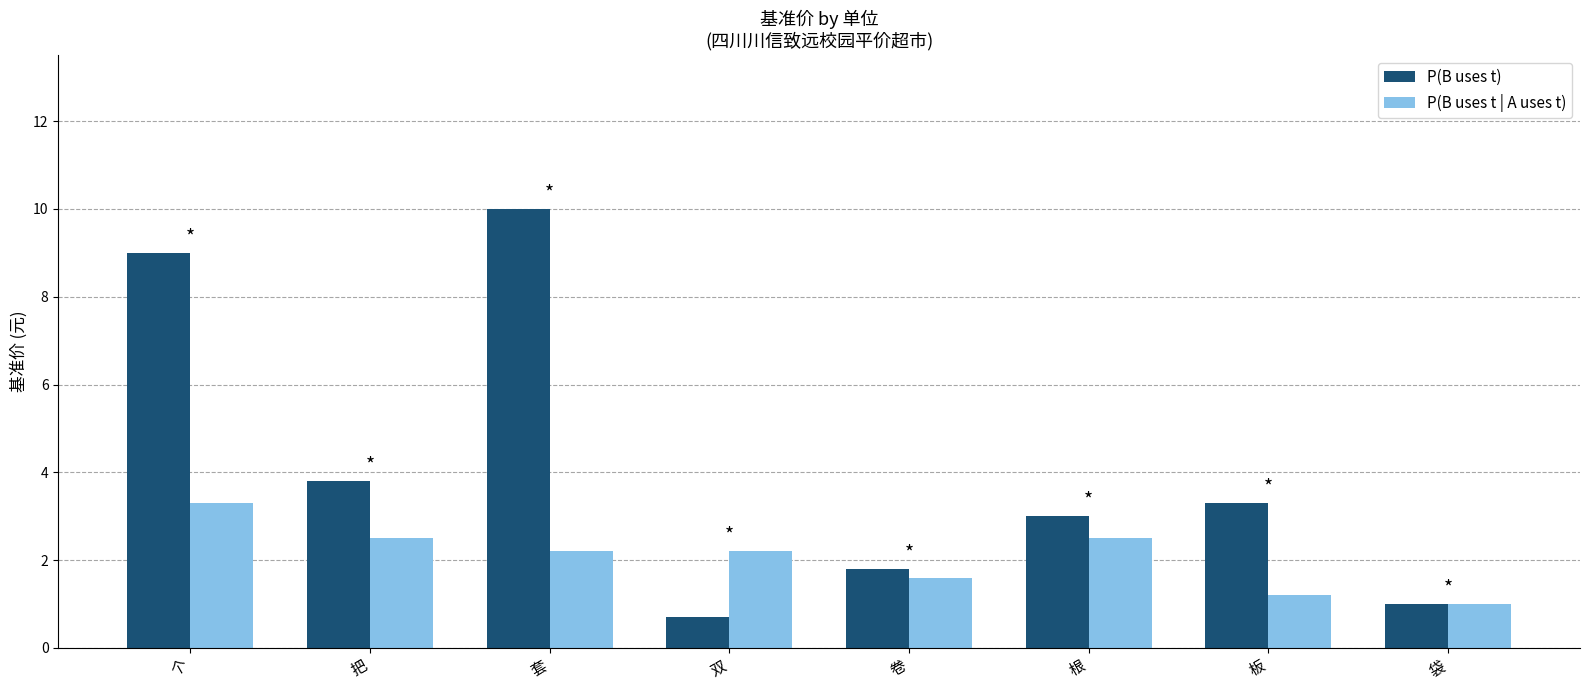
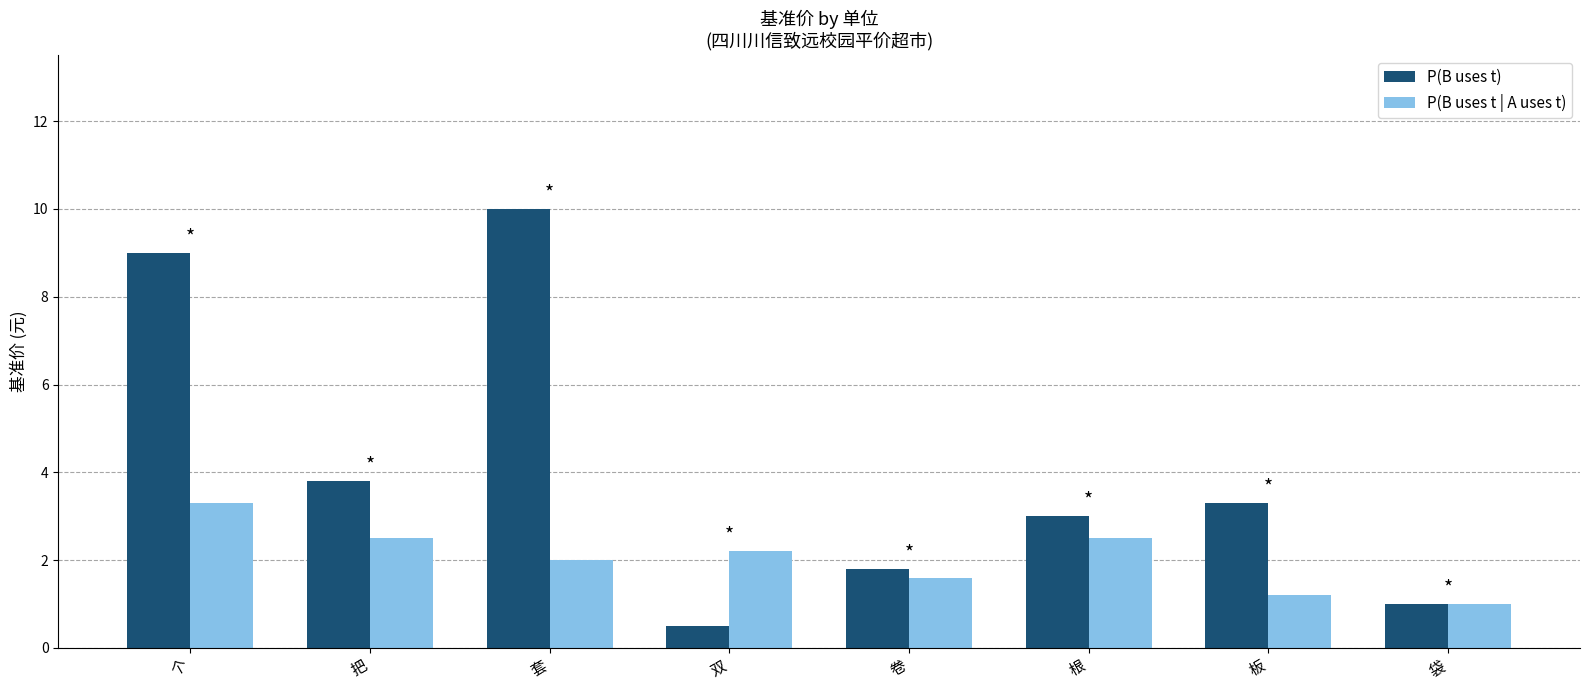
  {
    "P(B uses t)": {
      "个": 9.0,
      "把": 3.8,
      "套": 10.0,
-     "双": 0.7,
+     "双": 0.5,
      "卷": 1.8,
      "根": 3.0,
      "板": 3.3,
      "袋": 1.0
    },
    "P(B uses t | A uses t)": {
      "个": 3.3,
      "把": 2.5,
-     "套": 2.2,
+     "套": 2.0,
      "双": 2.2,
      "卷": 1.6,
      "根": 2.5,
      "板": 1.2,
      "袋": 1.0
    }
  }
